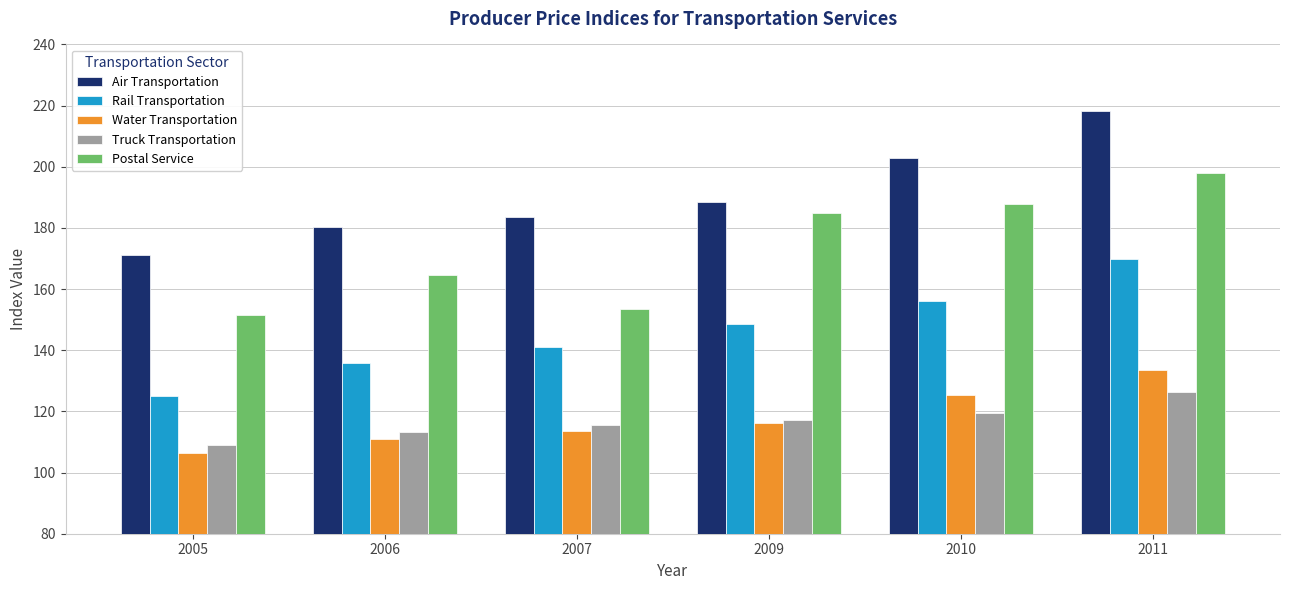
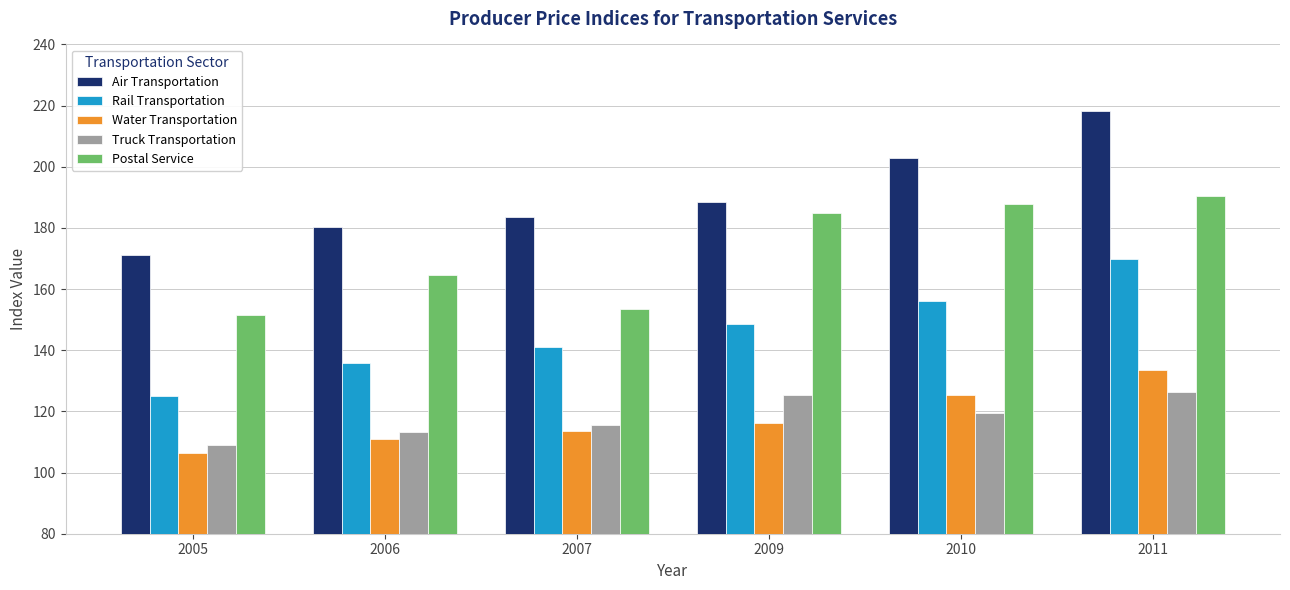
  {
    "Air Transportation": {
      "2005": 171,
      "2006": 180,
      "2007": 184,
      "2009": 189,
      "2010": 203,
      "2011": 218
    },
    "Rail Transportation": {
      "2005": 125,
      "2006": 136,
      "2007": 141,
      "2009": 149,
      "2010": 156,
      "2011": 170
    },
    "Water Transportation": {
      "2005": 106,
      "2006": 111,
      "2007": 114,
      "2009": 116,
      "2010": 126,
      "2011": 133
    },
    "Truck Transportation": {
      "2005": 109,
      "2006": 113,
      "2007": 115,
-     "2009": 117,
+     "2009": 125,
      "2010": 119,
      "2011": 126
    },
    "Postal Service": {
      "2005": 152,
      "2006": 165,
      "2007": 154,
      "2009": 185,
      "2010": 188,
-     "2011": 198
+     "2011": 191
    }
  }
